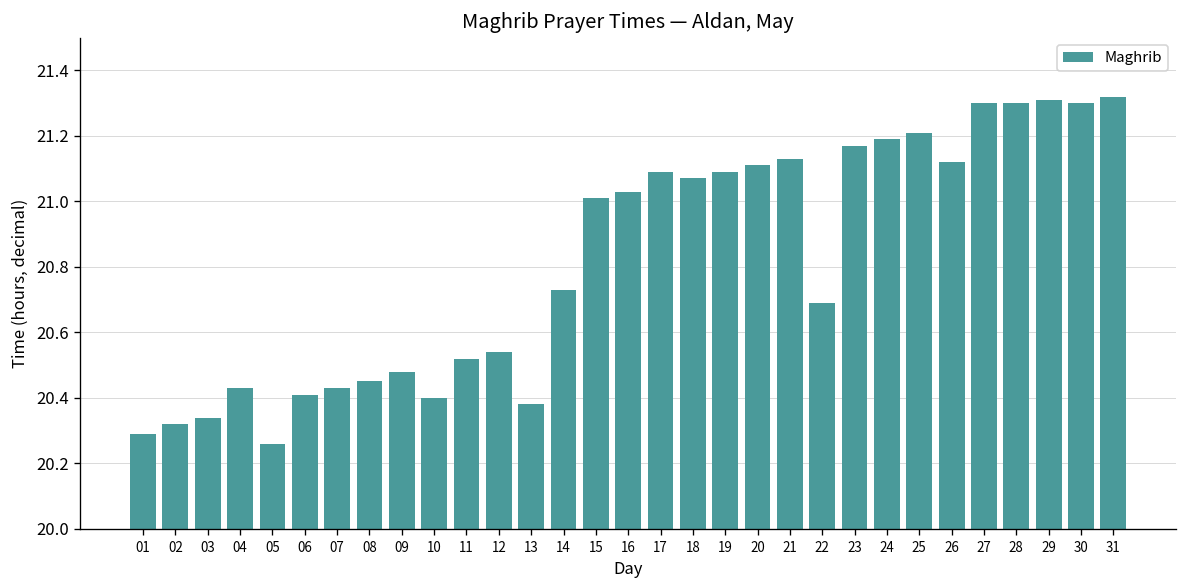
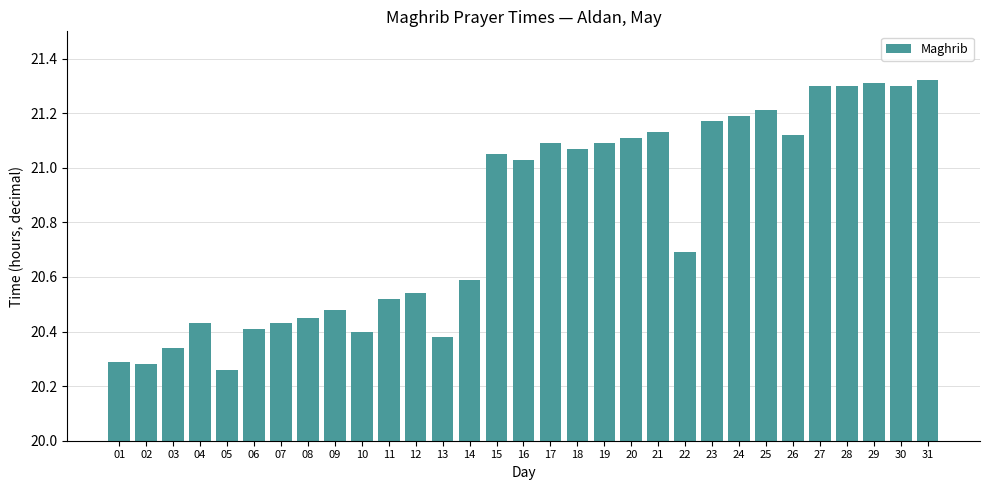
  {
    "01": 20.29,
-   "02": 20.32,
+   "02": 20.28,
    "03": 20.34,
    "04": 20.43,
    "05": 20.26,
    "06": 20.41,
    "07": 20.43,
    "08": 20.45,
    "09": 20.48,
    "10": 20.40,
    "11": 20.52,
    "12": 20.54,
    "13": 20.38,
-   "14": 20.73,
-   "15": 21.01,
+   "14": 20.59,
+   "15": 21.05,
    "16": 21.03,
    "17": 21.09,
    "18": 21.07,
    "19": 21.09,
    "20": 21.11,
    "21": 21.13,
    "22": 20.69,
    "23": 21.17,
    "24": 21.19,
    "25": 21.21,
    "26": 21.12,
    "27": 21.30,
    "28": 21.30,
    "29": 21.31,
    "30": 21.30,
    "31": 21.32
  }
